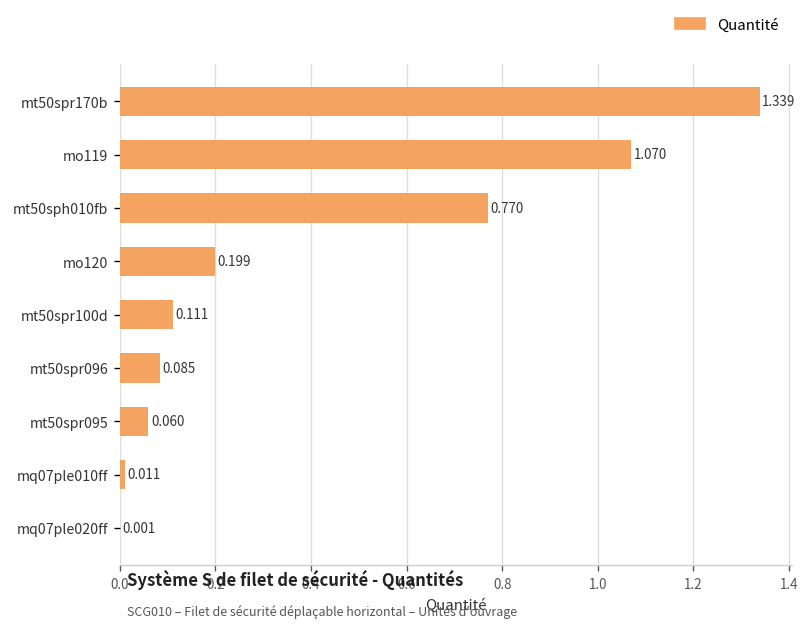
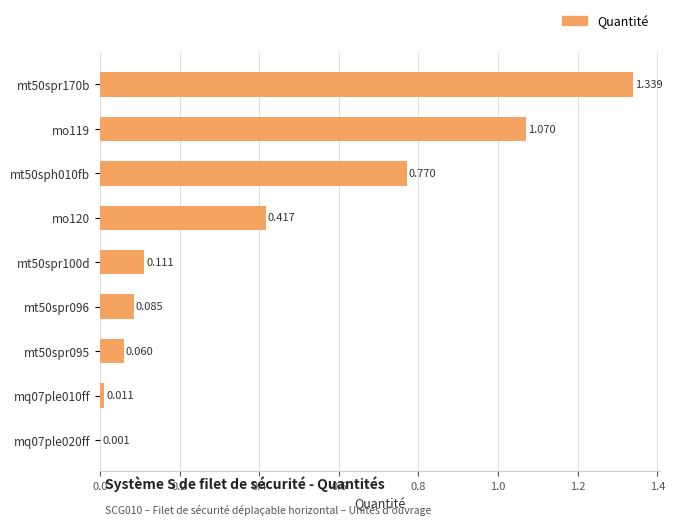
  {
    "mt50spr170b": 1.339,
    "mo119": 1.070,
    "mt50sph010fb": 0.770,
-   "mo120": 0.199,
+   "mo120": 0.417,
    "mt50spr100d": 0.111,
    "mt50spr096": 0.085,
    "mt50spr095": 0.060,
    "mq07ple010ff": 0.011,
    "mq07ple020ff": 0.001
  }
